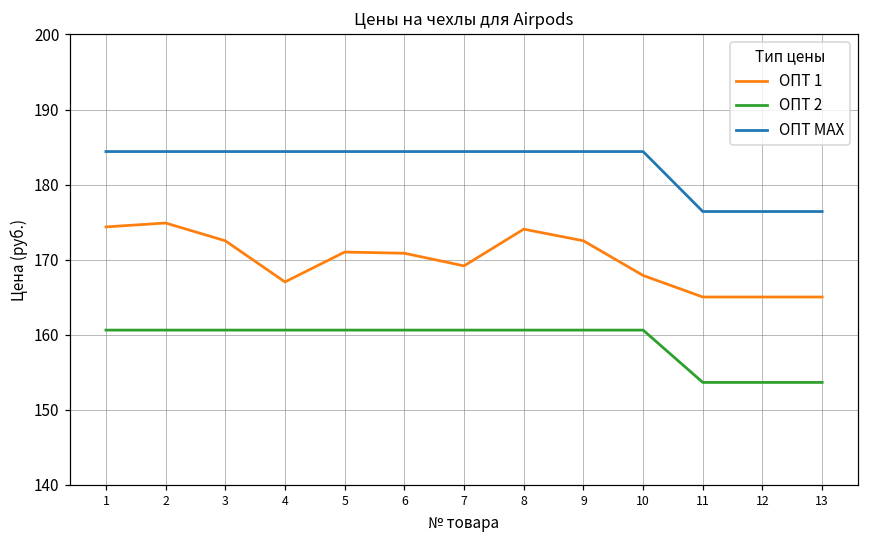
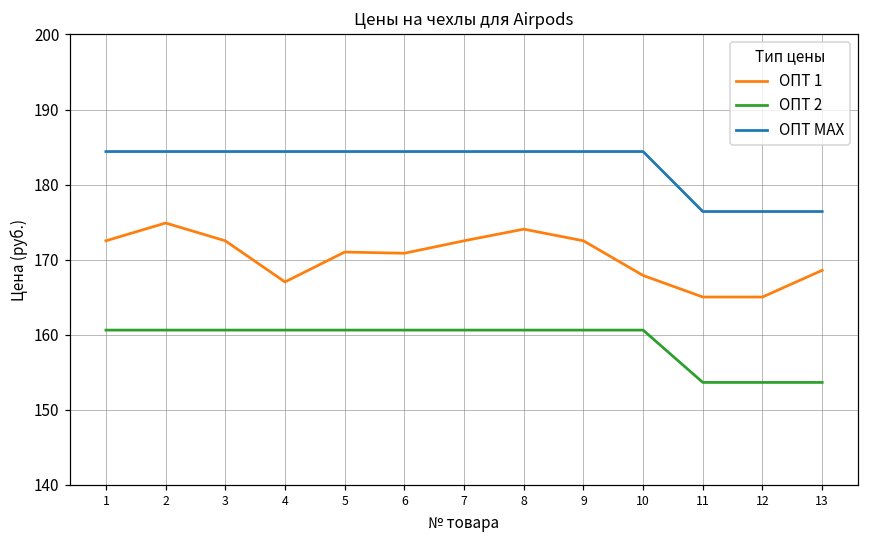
  {
    "ОПТ 1": {
-     "1": 174,
+     "1": 173,
      "2": 175,
      "3": 173,
      "4": 167,
      "5": 171,
      "6": 171,
-     "7": 169,
+     "7": 173,
      "8": 174,
      "9": 173,
      "10": 168,
      "11": 165,
      "12": 165,
-     "13": 165
+     "13": 169
    },
    "ОПТ 2": {
      "1": 161,
      "2": 161,
      "3": 161,
      "4": 161,
      "5": 161,
      "6": 161,
      "7": 161,
      "8": 161,
      "9": 161,
      "10": 161,
      "11": 154,
      "12": 154,
      "13": 154
    },
    "ОПТ МАХ": {
      "1": 184,
      "2": 184,
      "3": 184,
      "4": 184,
      "5": 184,
      "6": 184,
      "7": 184,
      "8": 184,
      "9": 184,
      "10": 184,
      "11": 176,
      "12": 176,
      "13": 176
    }
  }
